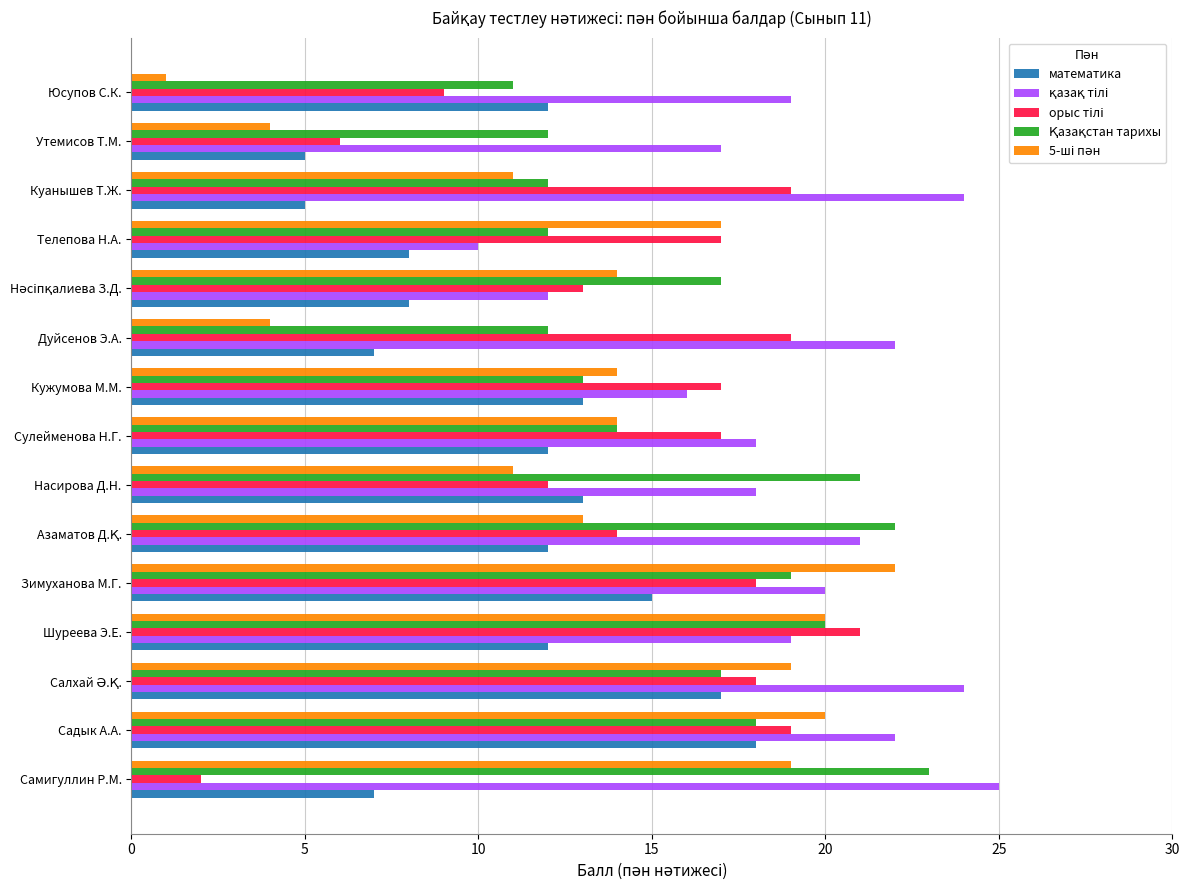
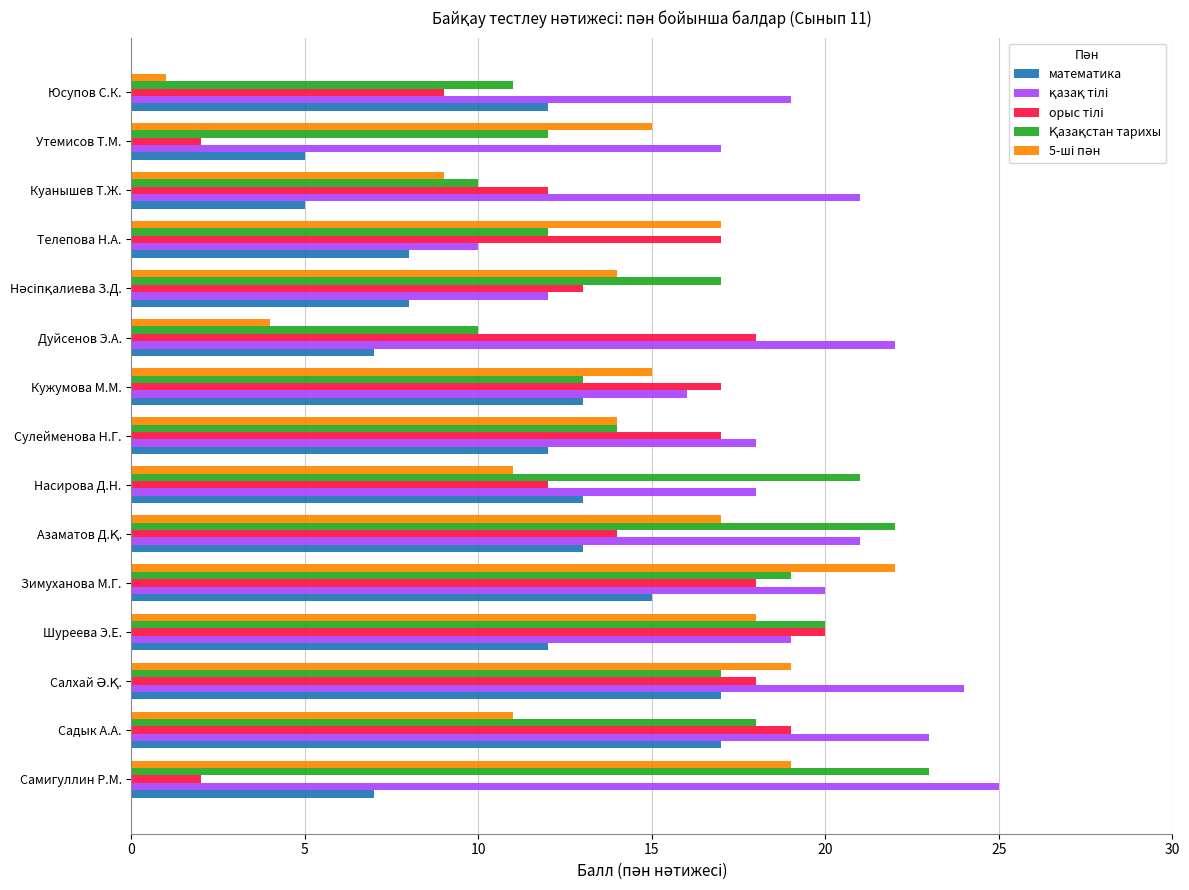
  {
    "математика": {
      "Юсупов С.К.": 12,
      "Утемисов Т.М.": 5,
      "Куанышев Т.Ж.": 5,
      "Телепова Н.А.": 8,
      "Нәсіпқалиева З.Д.": 8,
      "Дуйсенов Э.А.": 7,
      "Кужумова М.М.": 13,
      "Сулейменова Н.Г.": 12,
      "Насирова Д.Н.": 13,
-     "Азаматов Д.Қ.": 12,
+     "Азаматов Д.Қ.": 13,
      "Зимуханова М.Г.": 15,
      "Шуреева Э.Е.": 12,
      "Салхай Ә.Қ.": 17,
-     "Садык А.А.": 18,
+     "Садык А.А.": 17,
      "Самигуллин Р.М.": 7
    },
    "қазақ тілі": {
      "Юсупов С.К.": 19,
      "Утемисов Т.М.": 17,
-     "Куанышев Т.Ж.": 24,
+     "Куанышев Т.Ж.": 21,
      "Телепова Н.А.": 10,
      "Нәсіпқалиева З.Д.": 12,
      "Дуйсенов Э.А.": 22,
      "Кужумова М.М.": 16,
      "Сулейменова Н.Г.": 18,
      "Насирова Д.Н.": 18,
      "Азаматов Д.Қ.": 21,
      "Зимуханова М.Г.": 20,
      "Шуреева Э.Е.": 19,
      "Салхай Ә.Қ.": 24,
-     "Садык А.А.": 22,
+     "Садык А.А.": 23,
      "Самигуллин Р.М.": 25
    },
    "орыс тілі": {
      "Юсупов С.К.": 9,
-     "Утемисов Т.М.": 6,
-     "Куанышев Т.Ж.": 19,
+     "Утемисов Т.М.": 2,
+     "Куанышев Т.Ж.": 12,
      "Телепова Н.А.": 17,
      "Нәсіпқалиева З.Д.": 13,
-     "Дуйсенов Э.А.": 19,
+     "Дуйсенов Э.А.": 18,
      "Кужумова М.М.": 17,
      "Сулейменова Н.Г.": 17,
      "Насирова Д.Н.": 12,
      "Азаматов Д.Қ.": 14,
      "Зимуханова М.Г.": 18,
-     "Шуреева Э.Е.": 21,
+     "Шуреева Э.Е.": 20,
      "Салхай Ә.Қ.": 18,
      "Садык А.А.": 19,
      "Самигуллин Р.М.": 2
    },
    "Қазақстан тарихы": {
      "Юсупов С.К.": 11,
      "Утемисов Т.М.": 12,
-     "Куанышев Т.Ж.": 12,
+     "Куанышев Т.Ж.": 10,
      "Телепова Н.А.": 12,
      "Нәсіпқалиева З.Д.": 17,
-     "Дуйсенов Э.А.": 12,
+     "Дуйсенов Э.А.": 10,
      "Кужумова М.М.": 13,
      "Сулейменова Н.Г.": 14,
      "Насирова Д.Н.": 21,
      "Азаматов Д.Қ.": 22,
      "Зимуханова М.Г.": 19,
      "Шуреева Э.Е.": 20,
      "Салхай Ә.Қ.": 17,
      "Садык А.А.": 18,
      "Самигуллин Р.М.": 23
    },
    "5-ші пән": {
      "Юсупов С.К.": 1,
-     "Утемисов Т.М.": 4,
-     "Куанышев Т.Ж.": 11,
+     "Утемисов Т.М.": 15,
+     "Куанышев Т.Ж.": 9,
      "Телепова Н.А.": 17,
      "Нәсіпқалиева З.Д.": 14,
      "Дуйсенов Э.А.": 4,
-     "Кужумова М.М.": 14,
+     "Кужумова М.М.": 15,
      "Сулейменова Н.Г.": 14,
      "Насирова Д.Н.": 11,
-     "Азаматов Д.Қ.": 13,
+     "Азаматов Д.Қ.": 17,
      "Зимуханова М.Г.": 22,
-     "Шуреева Э.Е.": 20,
+     "Шуреева Э.Е.": 18,
      "Салхай Ә.Қ.": 19,
-     "Садык А.А.": 20,
+     "Садык А.А.": 11,
      "Самигуллин Р.М.": 19
    }
  }
